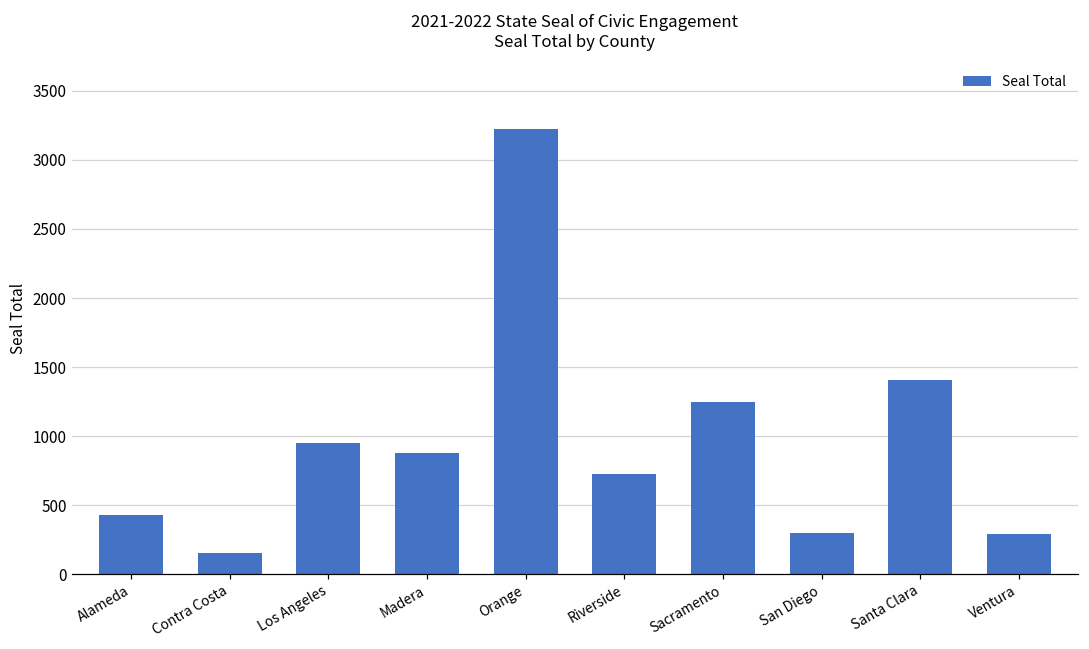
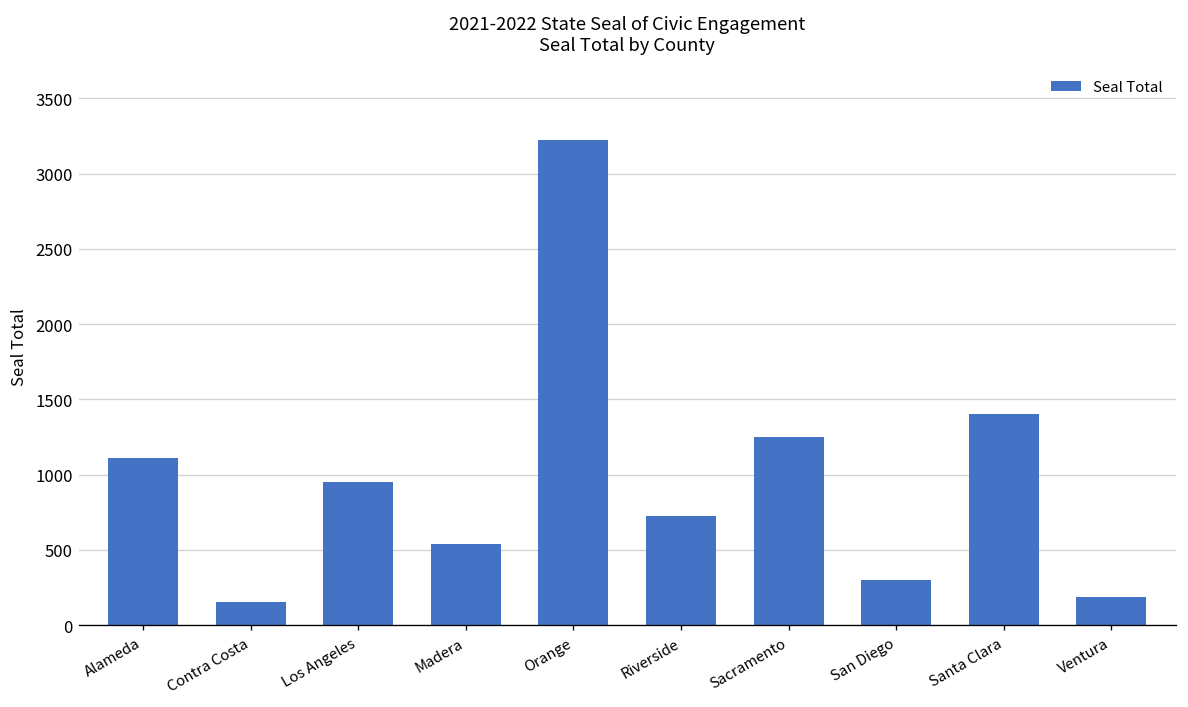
  {
-   "Alameda": 430,
+   "Alameda": 1110,
    "Contra Costa": 150,
    "Los Angeles": 950,
-   "Madera": 880,
+   "Madera": 540,
    "Orange": 3230,
    "Riverside": 730,
    "Sacramento": 1250,
    "San Diego": 300,
    "Santa Clara": 1410,
-   "Ventura": 290
+   "Ventura": 190
  }
